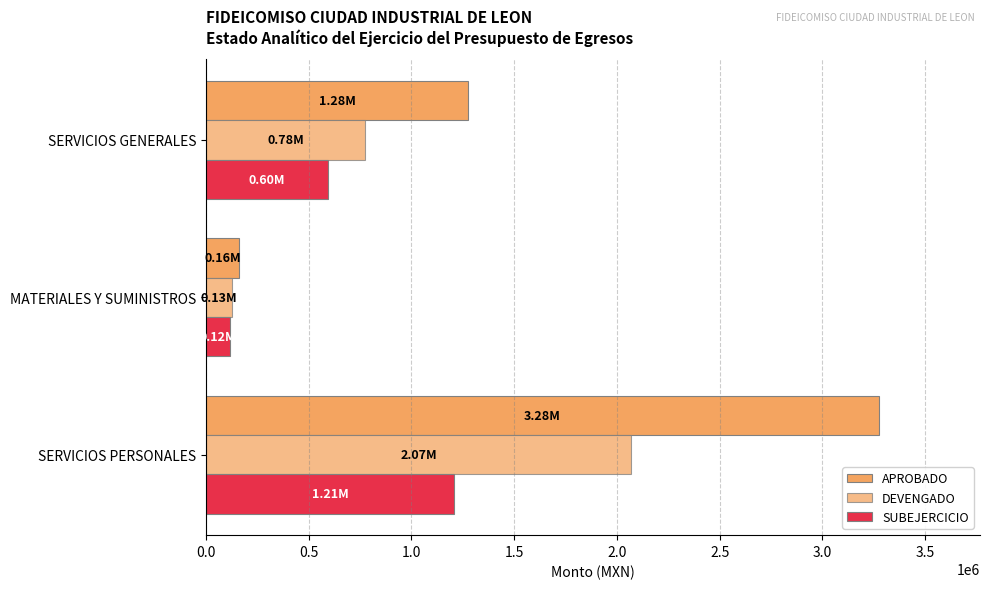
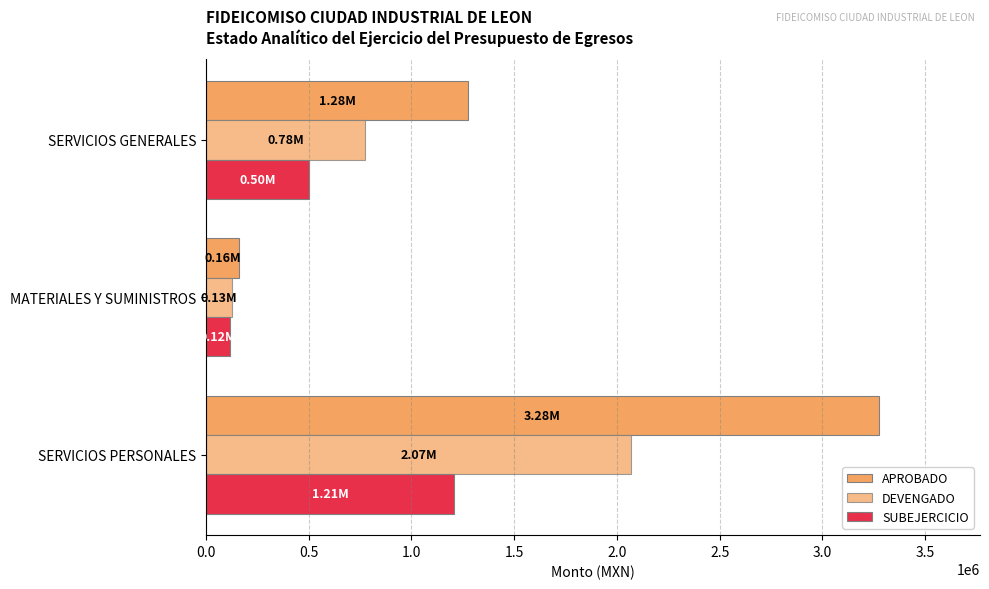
  {
    "SUBEJERCICIO": {
-     "SERVICIOS GENERALES": "0.60M",
+     "SERVICIOS GENERALES": "0.50M",
      "MATERIALES Y SUMINISTROS": "0.12M",
      "SERVICIOS PERSONALES": "1.21M"
    }
  }
